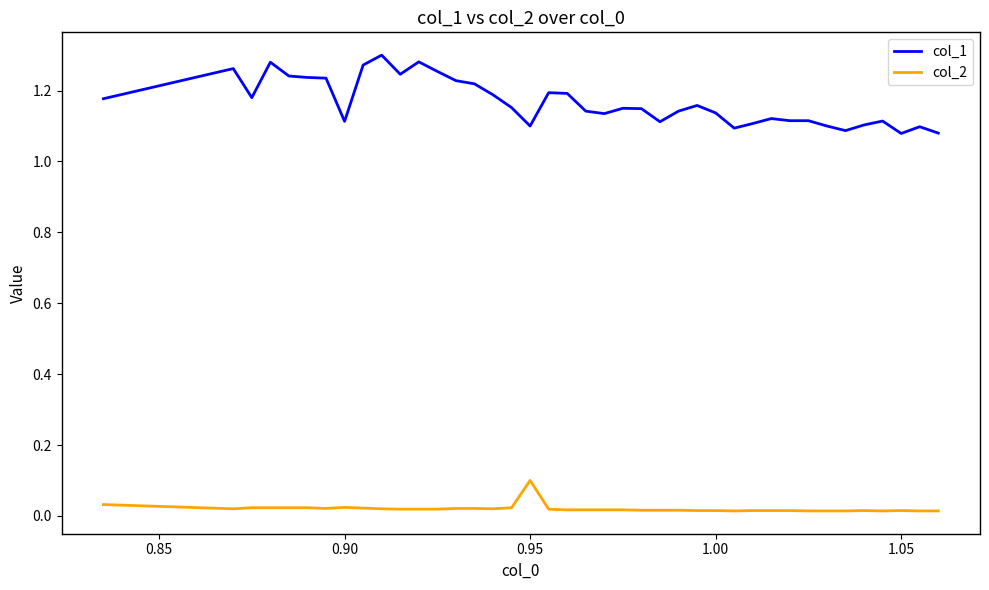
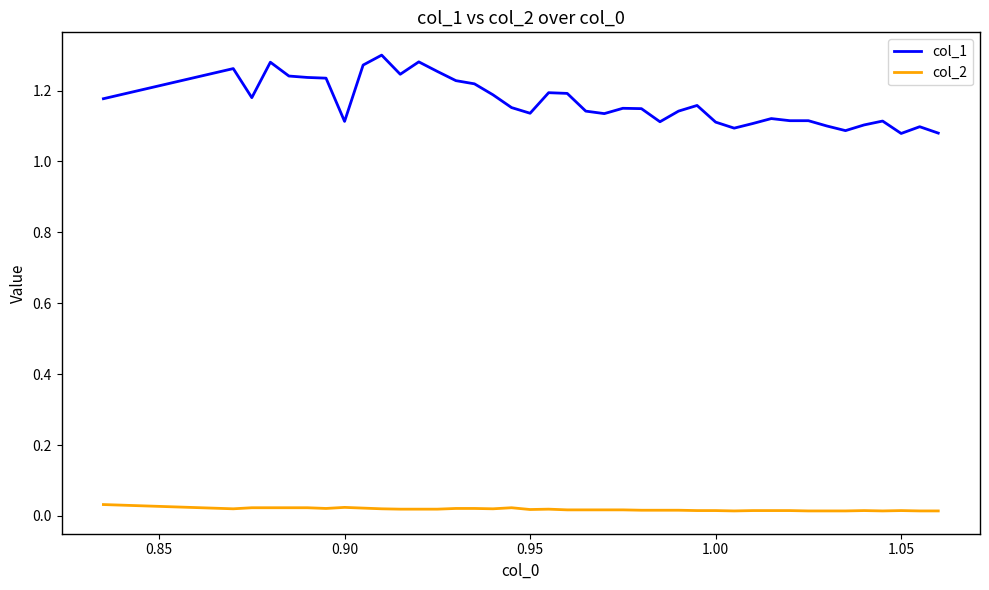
  {
    "col_1": {
      "0.90": 1.11,
-     "0.95": 1.10,
-     "1.00": 1.14,
+     "0.95": 1.14,
+     "1.00": 1.11,
      "1.05": 1.08
    },
    "col_2": {
      "0.90": 0.02,
-     "0.95": 0.10,
+     "0.95": 0.02,
      "1.00": 0.02,
      "1.05": 0.02
    }
  }
